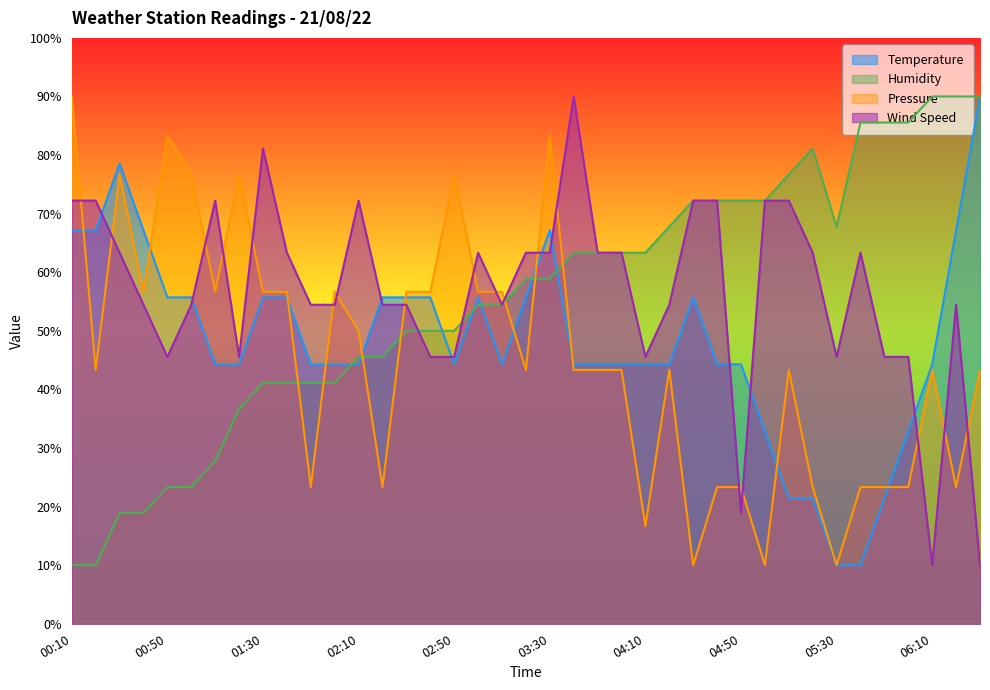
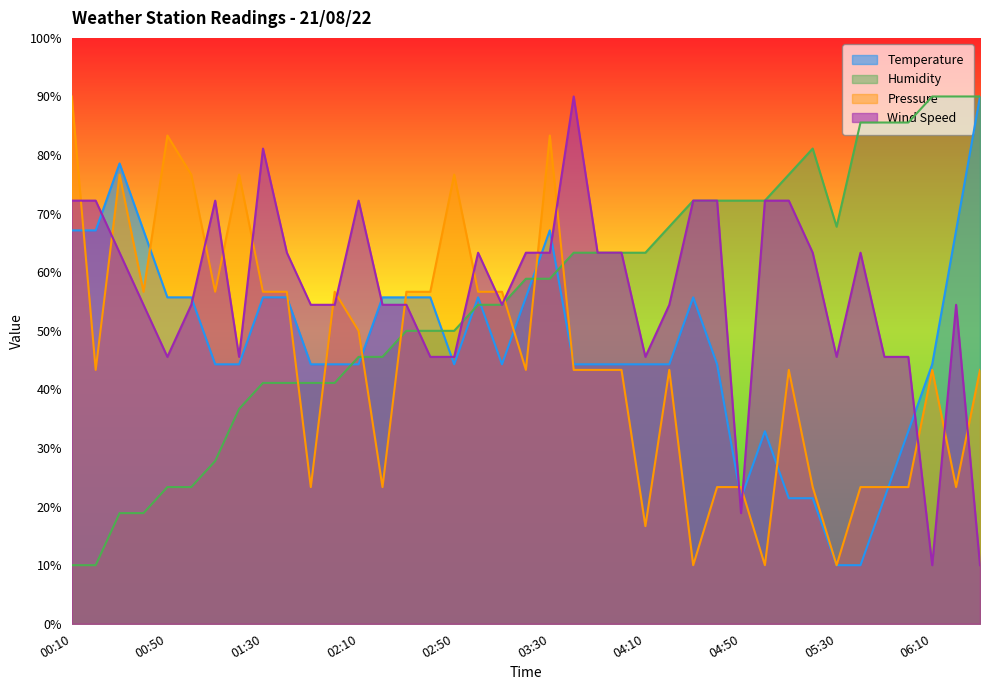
  {
    "Temperature": {
      "00:10": "67%",
      "00:50": "56%",
      "01:30": "56%",
      "02:10": "44%",
      "02:50": "44%",
      "03:30": "67%",
      "04:10": "44%",
-     "04:50": "44%",
+     "04:50": "21%",
      "06:10": "44%"
    },
    "Humidity": {
      "00:10": "10%",
      "00:50": "23%",
      "01:30": "41%",
      "02:10": "46%",
      "02:50": "50%",
      "03:30": "59%",
      "04:10": "63%",
      "04:50": "72%",
      "05:30": "68%"
    },
    "Pressure": {
      "00:10": "90%",
      "00:50": "83%",
      "01:30": "57%",
      "02:10": "50%",
      "02:50": "77%",
      "03:30": "83%",
      "04:10": "17%",
      "04:50": "23%",
      "06:10": "43%"
    },
    "Wind Speed": {
      "00:10": "72%",
      "00:50": "46%",
      "01:30": "81%",
      "02:10": "72%",
      "02:50": "46%",
      "03:30": "63%",
      "04:10": "46%",
      "04:50": "19%",
      "05:30": "46%",
      "06:10": "10%"
    }
  }
